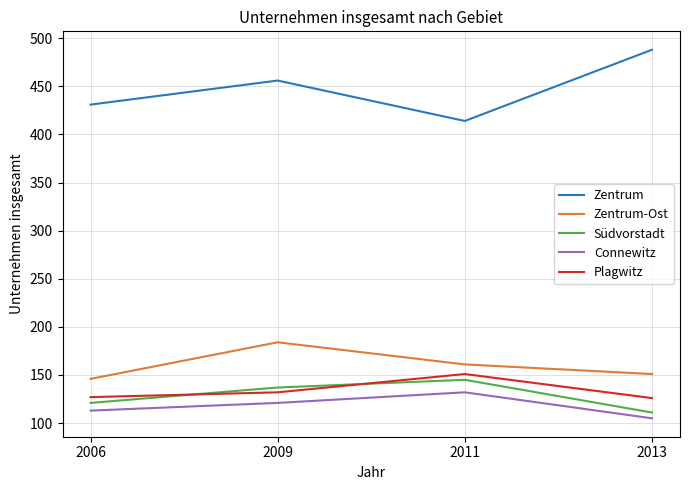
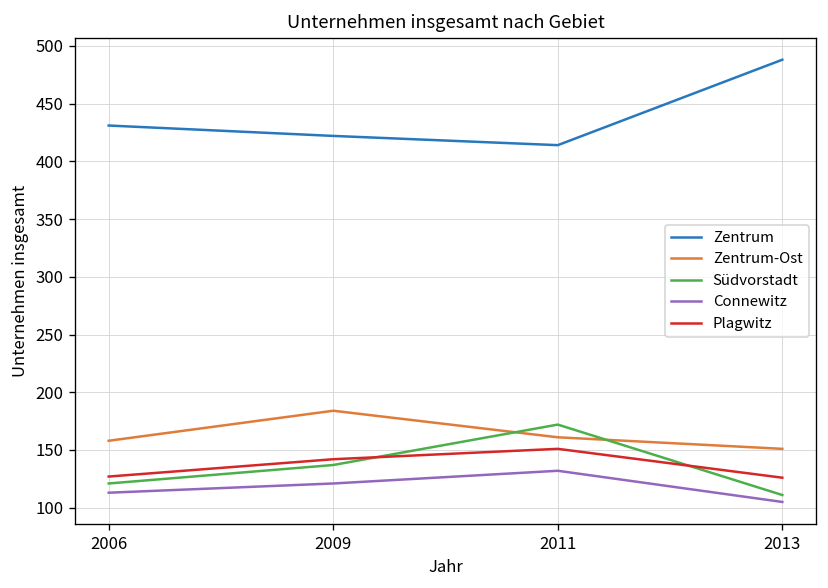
  {
    "Zentrum": {
      "2006": 430,
-     "2009": 460,
+     "2009": 420,
      "2011": 410,
      "2013": 490
    },
    "Zentrum-Ost": {
-     "2006": 150,
+     "2006": 160,
      "2009": 180,
      "2011": 160,
      "2013": 150
    },
    "Südvorstadt": {
      "2006": 120,
      "2009": 140,
-     "2011": 150,
+     "2011": 170,
      "2013": 110
    },
    "Connewitz": {
      "2006": 110,
      "2009": 120,
      "2011": 130,
      "2013": 110
    },
    "Plagwitz": {
      "2006": 130,
-     "2009": 130,
+     "2009": 140,
      "2011": 150,
      "2013": 130
    }
  }
